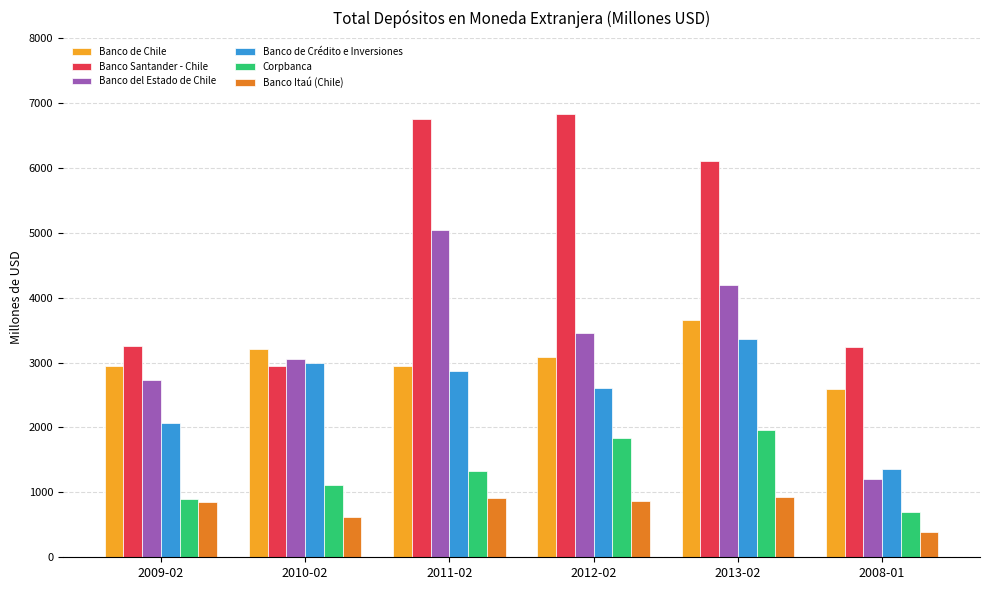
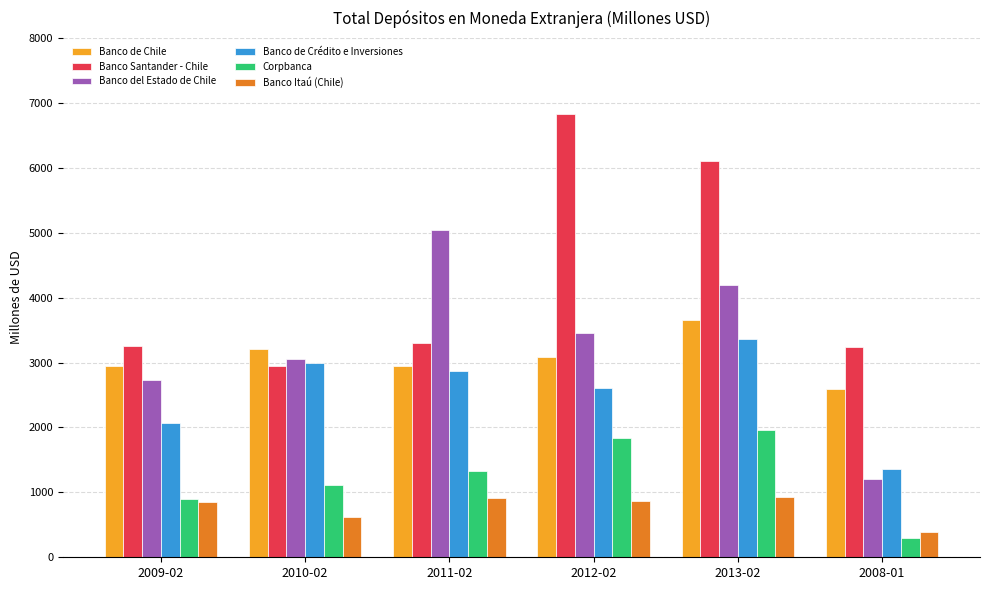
  {
    "Banco Santander - Chile": {
      "2009-02": 3300,
      "2010-02": 2900,
-     "2011-02": 6800,
+     "2011-02": 3300,
      "2012-02": 6800,
      "2013-02": 6100,
      "2008-01": 3200
    },
    "Banco del Estado de Chile": {
      "2009-02": 2700,
      "2010-02": 3000,
      "2011-02": 5000,
      "2012-02": 3500,
      "2013-02": 4200,
      "2008-01": 1200
    },
    "Banco de Crédito e Inversiones": {
      "2009-02": 2100,
      "2010-02": 3000,
      "2011-02": 2900,
      "2012-02": 2600,
      "2013-02": 3400,
      "2008-01": 1400
    },
    "Corpbanca": {
      "2009-02": 900,
      "2010-02": 1100,
      "2011-02": 1300,
      "2012-02": 1800,
      "2013-02": 2000,
-     "2008-01": 700
+     "2008-01": 300
    }
  }
